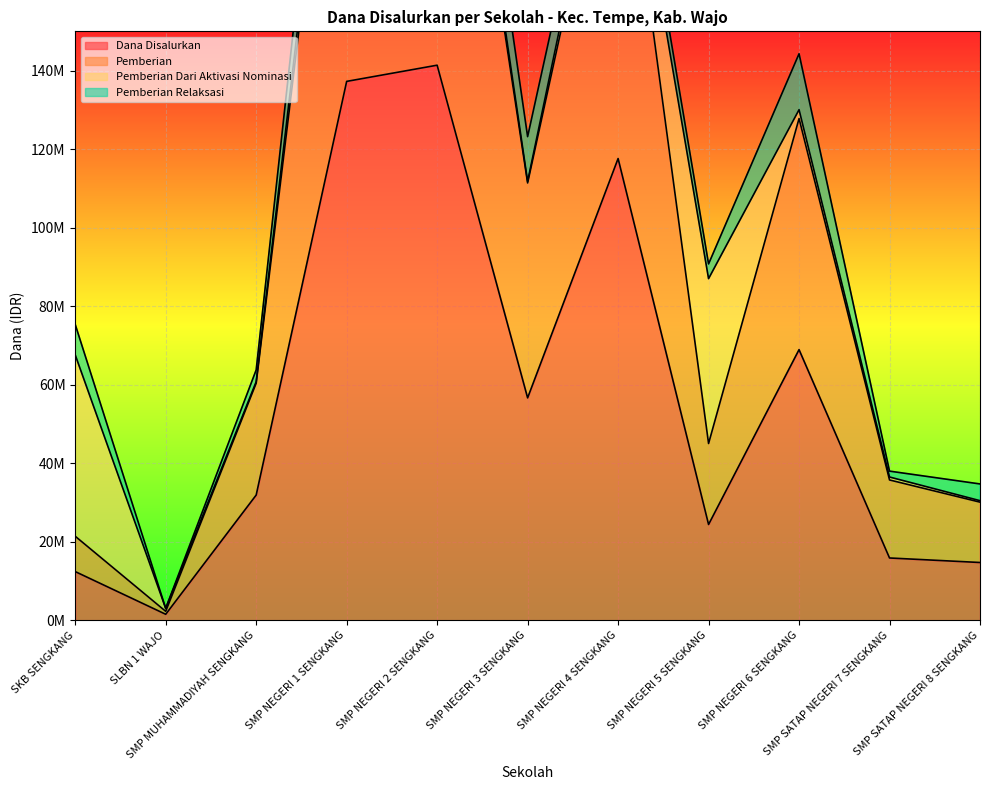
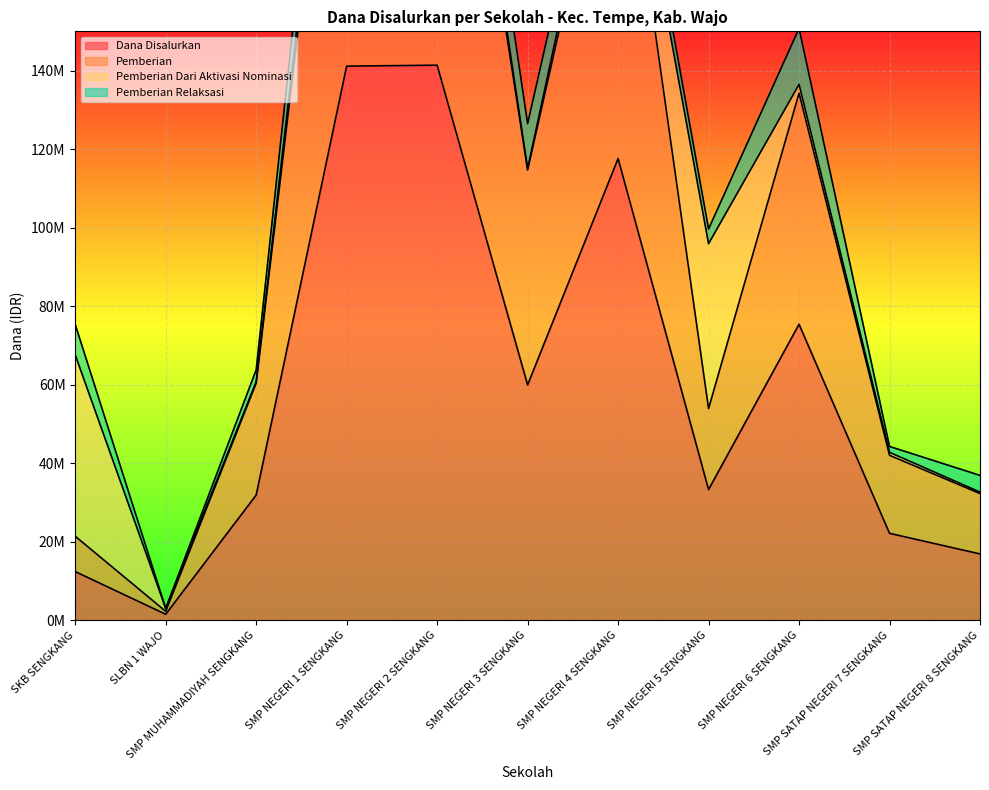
  {
    "Dana Disalurkan": {
      "SKB SENGKANG": 12000000,
      "SLBN 1 WAJO": 2000000,
      "SMP MUHAMMADIYAH SENGKANG": 32000000,
-     "SMP NEGERI 1 SENGKANG": 137000000,
+     "SMP NEGERI 1 SENGKANG": 141000000,
      "SMP NEGERI 2 SENGKANG": 141000000,
-     "SMP NEGERI 3 SENGKANG": 57000000,
+     "SMP NEGERI 3 SENGKANG": 60000000,
      "SMP NEGERI 4 SENGKANG": 118000000,
-     "SMP NEGERI 5 SENGKANG": 24000000,
-     "SMP NEGERI 6 SENGKANG": 69000000,
-     "SMP SATAP NEGERI 7 SENGKANG": 16000000,
-     "SMP SATAP NEGERI 8 SENGKANG": 15000000
+     "SMP NEGERI 5 SENGKANG": 33000000,
+     "SMP NEGERI 6 SENGKANG": 75000000,
+     "SMP SATAP NEGERI 7 SENGKANG": 22000000,
+     "SMP SATAP NEGERI 8 SENGKANG": 17000000
    },
    "Pemberian": {
      "SKB SENGKANG": 9000000,
      "SLBN 1 WAJO": 1000000,
      "SMP NEGERI 5 SENGKANG": 21000000,
      "SMP NEGERI 6 SENGKANG": 59000000,
      "SMP SATAP NEGERI 7 SENGKANG": 20000000
    },
    "Pemberian Dari Aktivasi Nominasi": {
      "SKB SENGKANG": 46000000,
      "SMP NEGERI 5 SENGKANG": 42000000,
      "SMP NEGERI 6 SENGKANG": 2000000,
      "SMP SATAP NEGERI 7 SENGKANG": 1000000
    },
    "Pemberian Relaksasi": {
      "SKB SENGKANG": 8000000,
      "SMP MUHAMMADIYAH SENGKANG": 3000000,
      "SMP NEGERI 3 SENGKANG": 11000000,
      "SMP NEGERI 5 SENGKANG": 4000000,
      "SMP SATAP NEGERI 7 SENGKANG": 2000000,
      "SMP SATAP NEGERI 8 SENGKANG": 4000000
    }
  }
